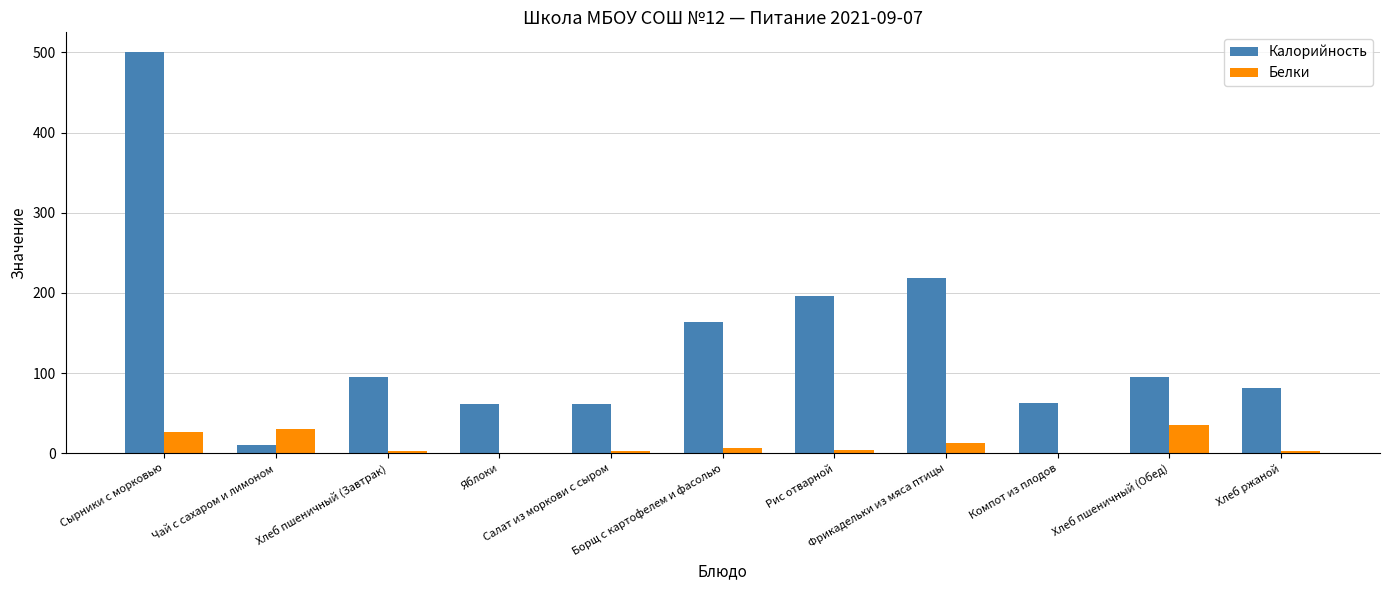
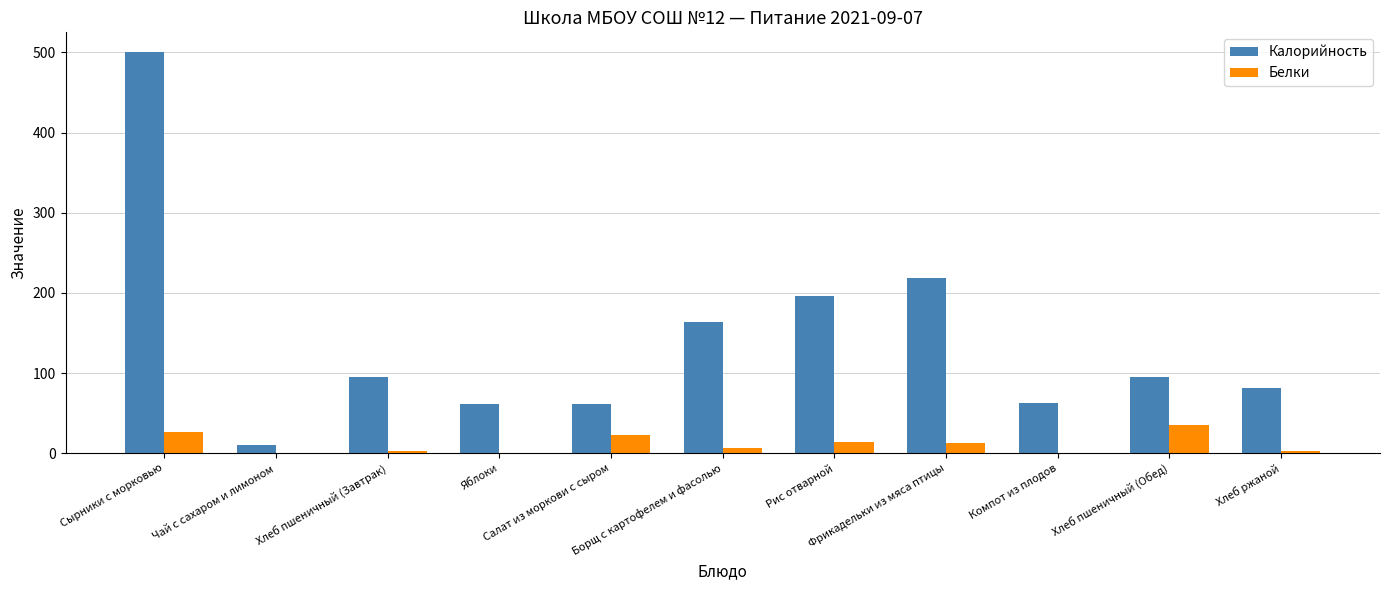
  {
    "Калорийность": {
      "Сырники с морковью": 500,
      "Чай с сахаром и лимоном": 10,
      "Хлеб пшеничный (Завтрак)": 90,
      "Яблоки": 60,
      "Салат из моркови с сыром": 60,
      "Борщ с картофелем и фасолью": 160,
      "Рис отварной": 200,
      "Фрикадельки из мяса птицы": 220,
      "Компот из плодов": 60,
      "Хлеб пшеничный (Обед)": 90,
      "Хлеб ржаной": 80
    },
    "Белки": {
      "Сырники с морковью": 30,
-     "Чай с сахаром и лимоном": 30,
-     "Салат из моркови с сыром": 0,
+     "Чай с сахаром и лимоном": 0,
+     "Салат из моркови с сыром": 20,
      "Борщ с картофелем и фасолью": 10,
-     "Рис отварной": 0,
+     "Рис отварной": 10,
      "Фрикадельки из мяса птицы": 10,
      "Хлеб пшеничный (Обед)": 40
    }
  }
